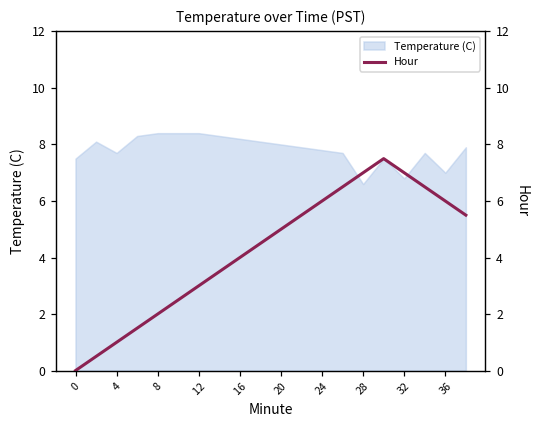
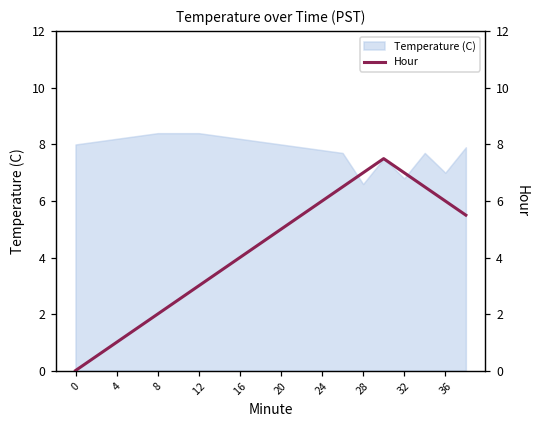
  {
    "Temperature (C)": {
-     "0": 7.5,
-     "4": 7.7,
+     "0": 8.0,
+     "4": 8.2,
      "8": 8.4,
      "12": 8.4,
      "16": 8.2,
      "20": 8.0,
      "24": 7.8,
      "28": 6.6,
      "32": 6.8,
      "36": 7.0
    },
    "Hour": {
      "0": 0.0,
      "4": 1.0,
      "8": 2.0,
      "12": 3.0,
      "16": 4.0,
      "20": 5.0,
      "24": 6.0,
      "28": 7.0,
      "32": 7.0,
      "36": 6.0
    }
  }
